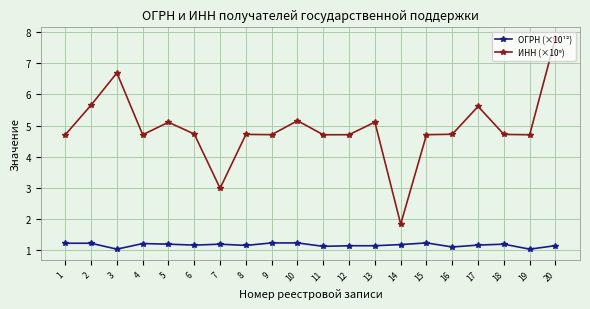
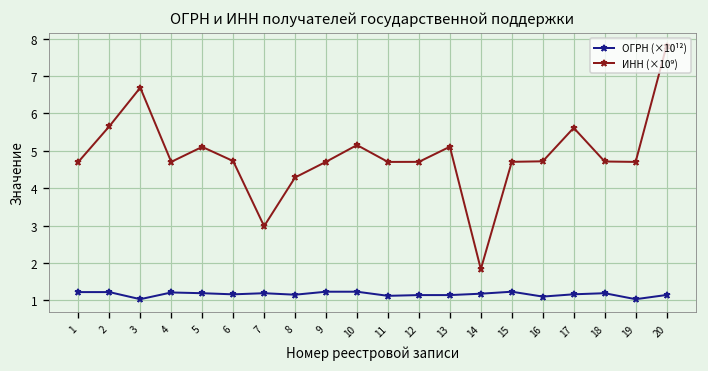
  {
    "ОГРН (×10¹²)": {
      "1": 1.2,
      "2": 1.2,
      "3": 1.0,
      "4": 1.2,
      "5": 1.2,
      "6": 1.2,
      "7": 1.2,
      "8": 1.2,
      "9": 1.2,
      "10": 1.2,
      "11": 1.1,
      "12": 1.1,
      "13": 1.1,
      "14": 1.2,
      "15": 1.2,
      "16": 1.1,
      "17": 1.2,
      "18": 1.2,
      "19": 1.0,
      "20": 1.1
    },
    "ИНН (×10⁹)": {
      "1": 4.7,
      "2": 5.7,
      "3": 6.7,
      "4": 4.7,
      "5": 5.1,
      "6": 4.7,
      "7": 3.0,
-     "8": 4.7,
+     "8": 4.3,
      "9": 4.7,
      "10": 5.2,
      "11": 4.7,
      "12": 4.7,
      "13": 5.1,
      "14": 1.8,
      "15": 4.7,
      "16": 4.7,
      "17": 5.6,
      "18": 4.7,
      "19": 4.7
    }
  }
